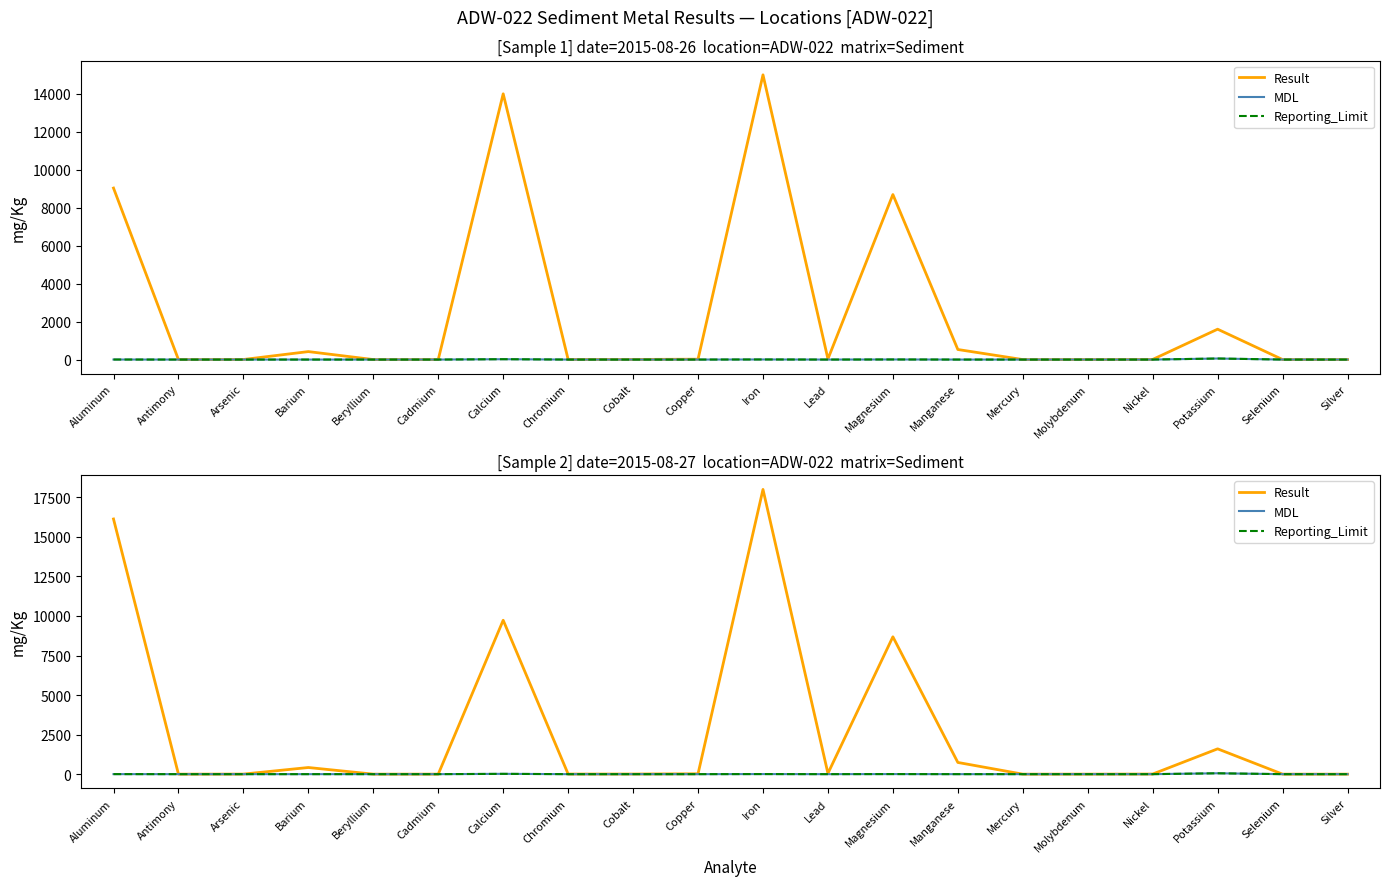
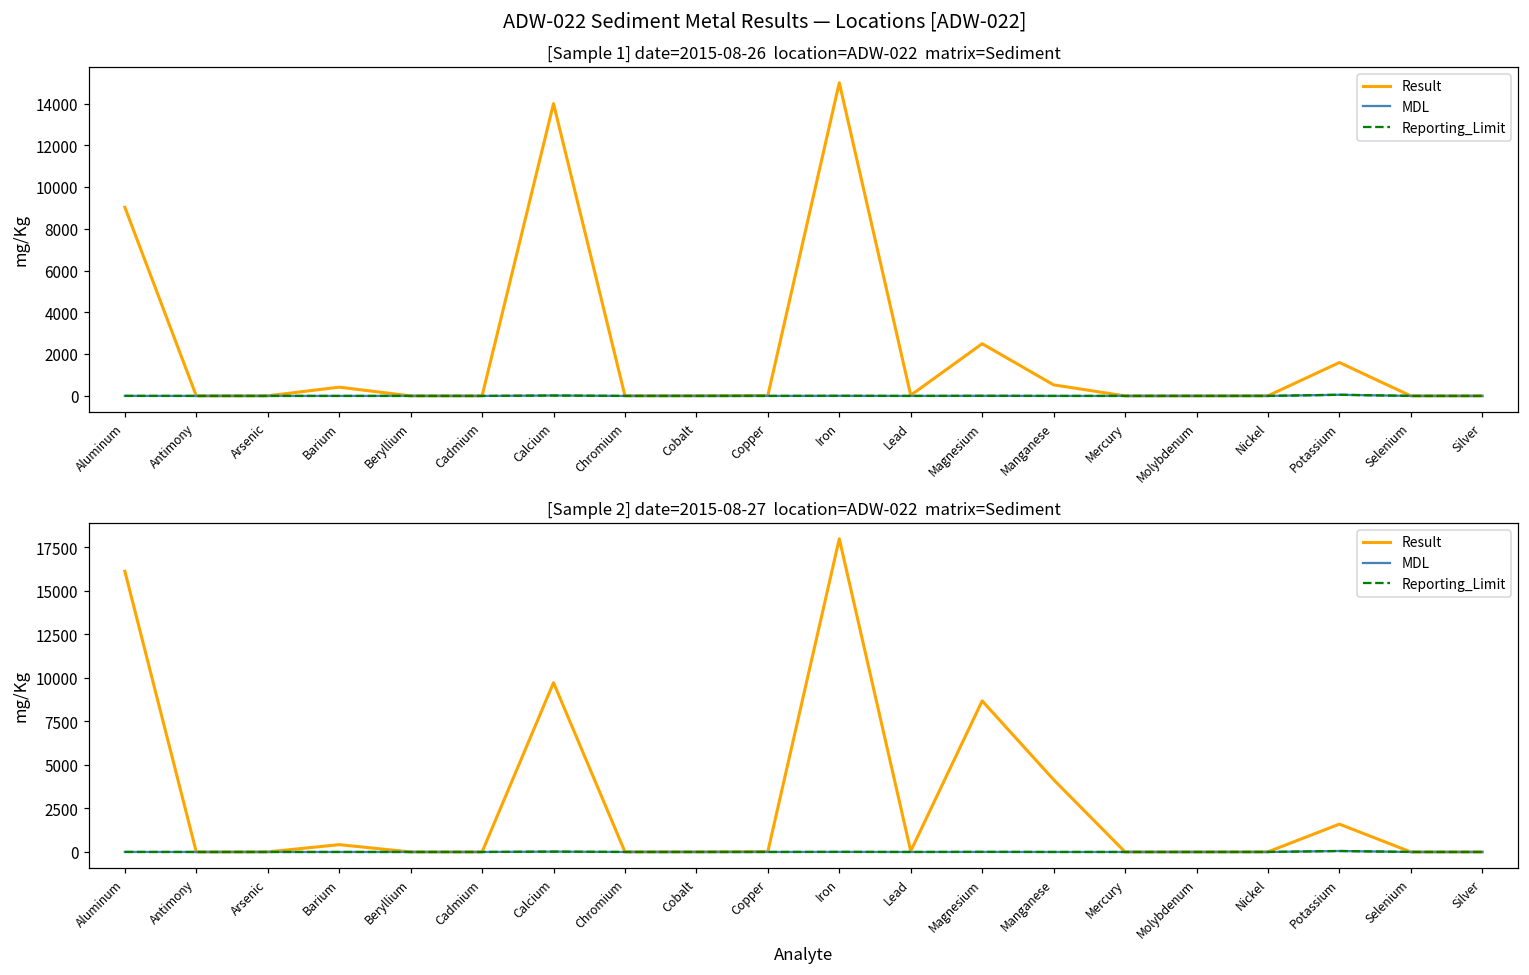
  {
    "[Sample 1] date=2015-08-26 location=ADW-022 matrix=Sediment": {
      "Result": {
        "Aluminum": 9000,
        "Barium": 400,
        "Calcium": 14000,
        "Iron": 15000,
-       "Magnesium": 8700,
+       "Magnesium": 2500,
        "Manganese": 500,
        "Potassium": 1600
      },
      "Reporting_Limit": {
        "Aluminum": 0,
        "Barium": 0,
        "Calcium": 0,
        "Iron": 0,
        "Magnesium": 0,
        "Manganese": 0,
        "Potassium": 100
      }
    },
    "[Sample 2] date=2015-08-27 location=ADW-022 matrix=Sediment": {
      "Result": {
        "Aluminum": 16100,
        "Barium": 400,
        "Calcium": 9700,
        "Iron": 18000,
        "Magnesium": 8700,
-       "Manganese": 700,
+       "Manganese": 4200,
        "Potassium": 1600
      },
      "Reporting_Limit": {
        "Aluminum": 0,
        "Barium": 0,
        "Calcium": 0,
        "Iron": 0,
        "Magnesium": 0,
        "Manganese": 0,
        "Potassium": 100
      }
    }
  }
